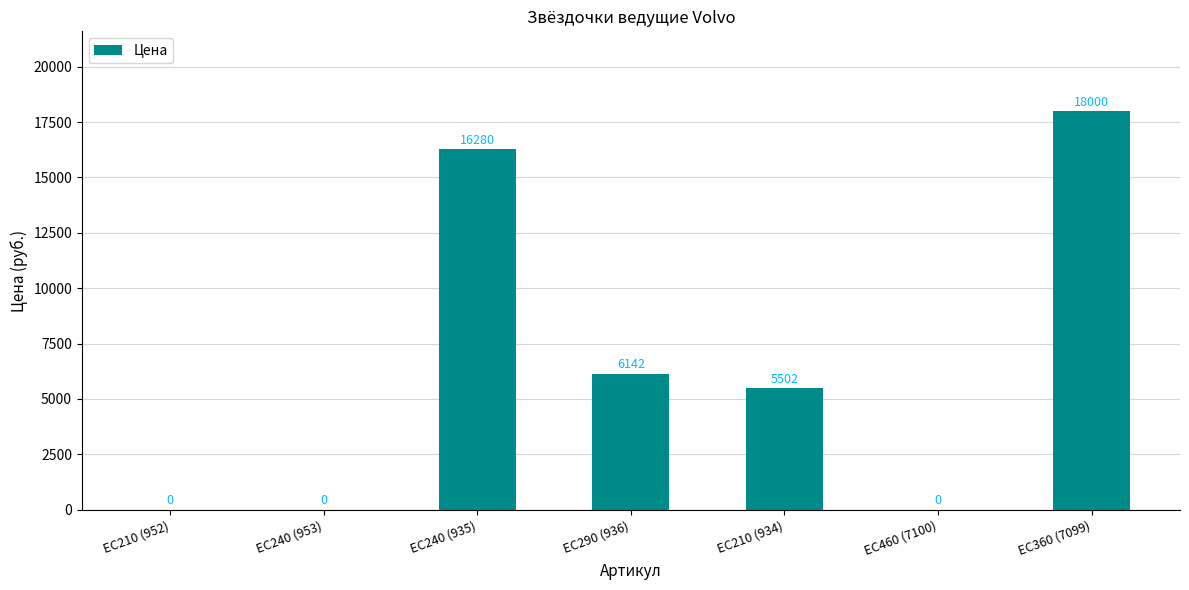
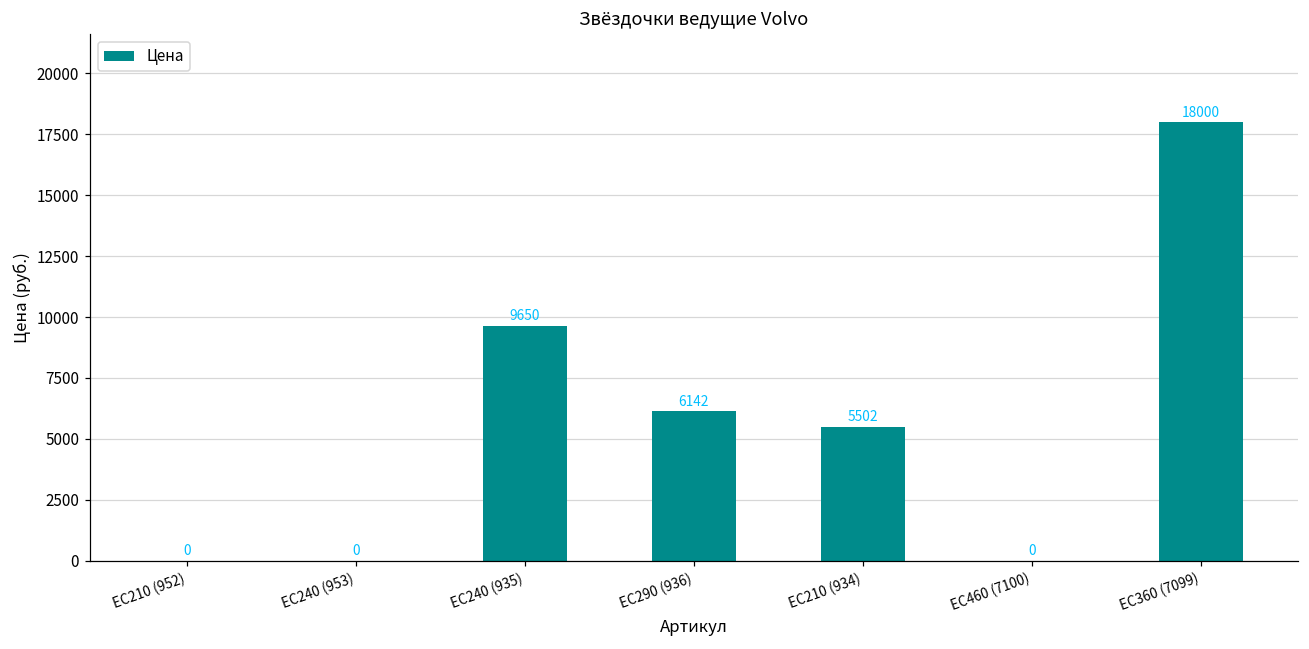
  {
    "EC210 (952)": 0,
    "EC240 (953)": 0,
-   "EC240 (935)": 16280,
+   "EC240 (935)": 9650,
    "EC290 (936)": 6142,
    "EC210 (934)": 5502,
    "EC460 (7100)": 0,
    "EC360 (7099)": 18000
  }
